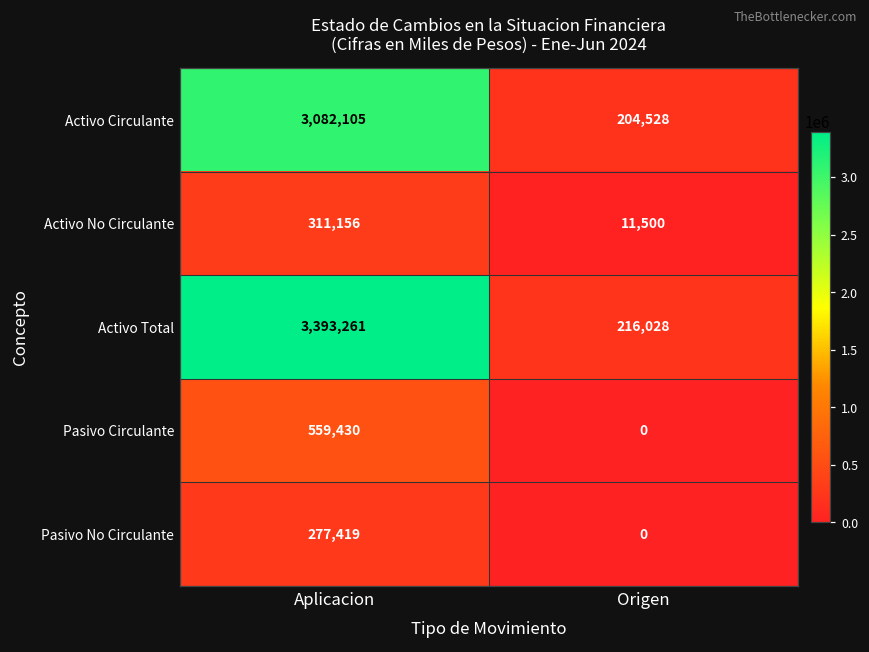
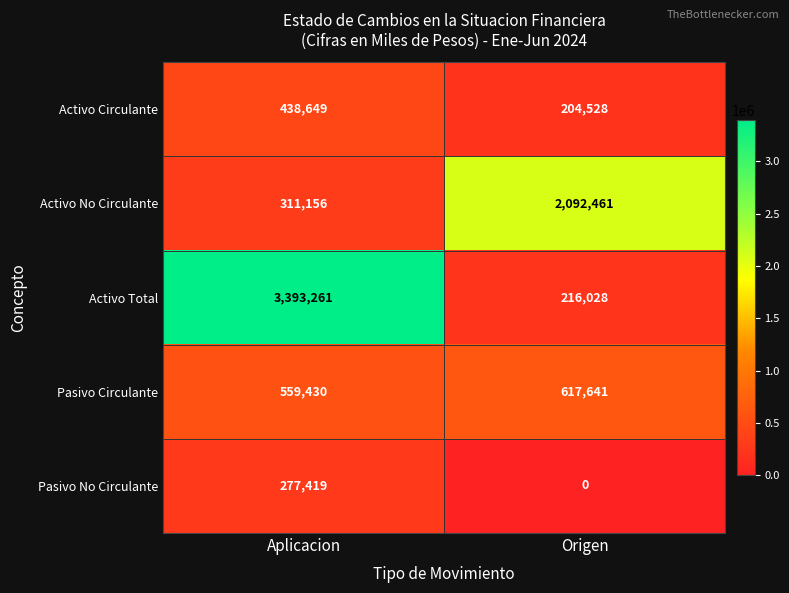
  {
    "Activo Circulante": {
-     "Aplicacion": "3,082,105",
+     "Aplicacion": "438,649",
      "Origen": "204,528"
    },
    "Activo No Circulante": {
      "Aplicacion": "311,156",
-     "Origen": "11,500"
+     "Origen": "2,092,461"
    },
    "Activo Total": {
      "Aplicacion": "3,393,261",
      "Origen": "216,028"
    },
    "Pasivo Circulante": {
      "Aplicacion": "559,430",
-     "Origen": "0"
+     "Origen": "617,641"
    },
    "Pasivo No Circulante": {
      "Aplicacion": "277,419",
      "Origen": "0"
    }
  }
